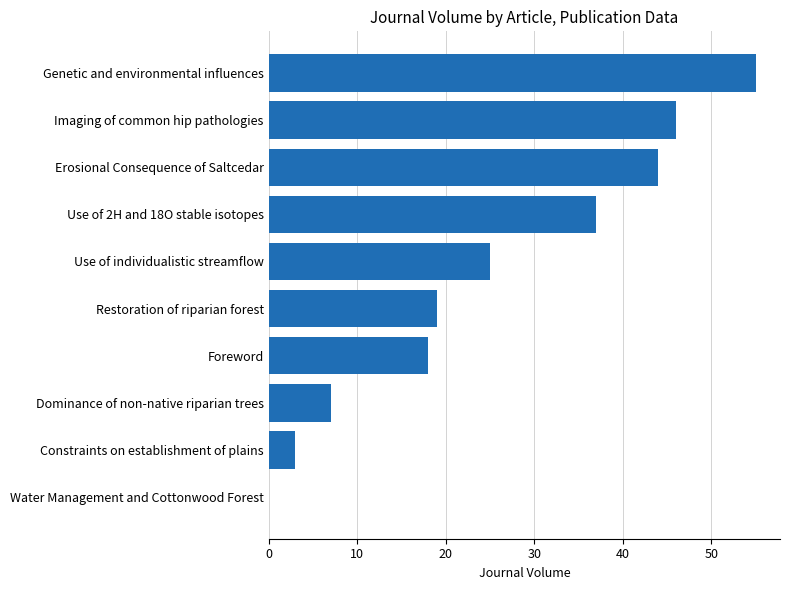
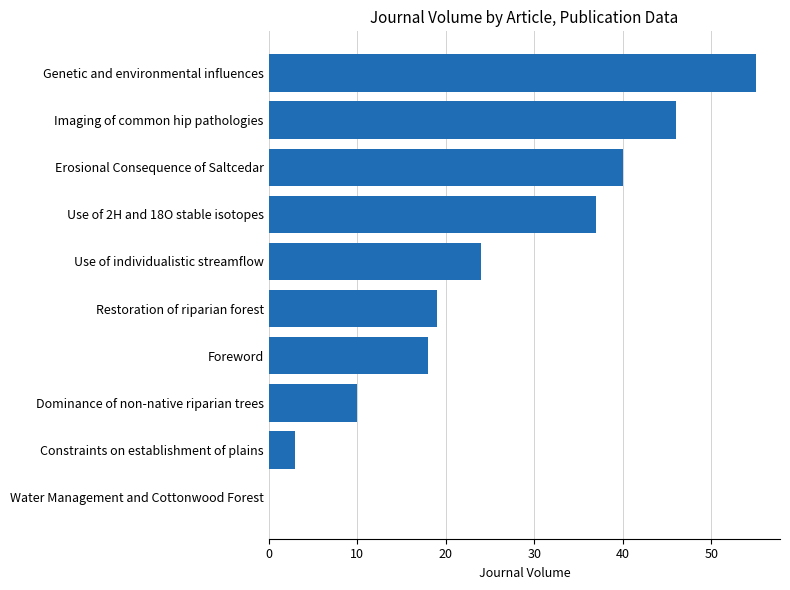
  {
    "Genetic and environmental influences": 55,
    "Imaging of common hip pathologies": 46,
-   "Erosional Consequence of Saltcedar": 44,
+   "Erosional Consequence of Saltcedar": 40,
    "Use of 2H and 18O stable isotopes": 37,
-   "Use of individualistic streamflow": 25,
+   "Use of individualistic streamflow": 24,
    "Restoration of riparian forest": 19,
    "Foreword": 18,
-   "Dominance of non-native riparian trees": 7,
+   "Dominance of non-native riparian trees": 10,
    "Constraints on establishment of plains": 3,
    "Water Management and Cottonwood Forest": 0
  }
